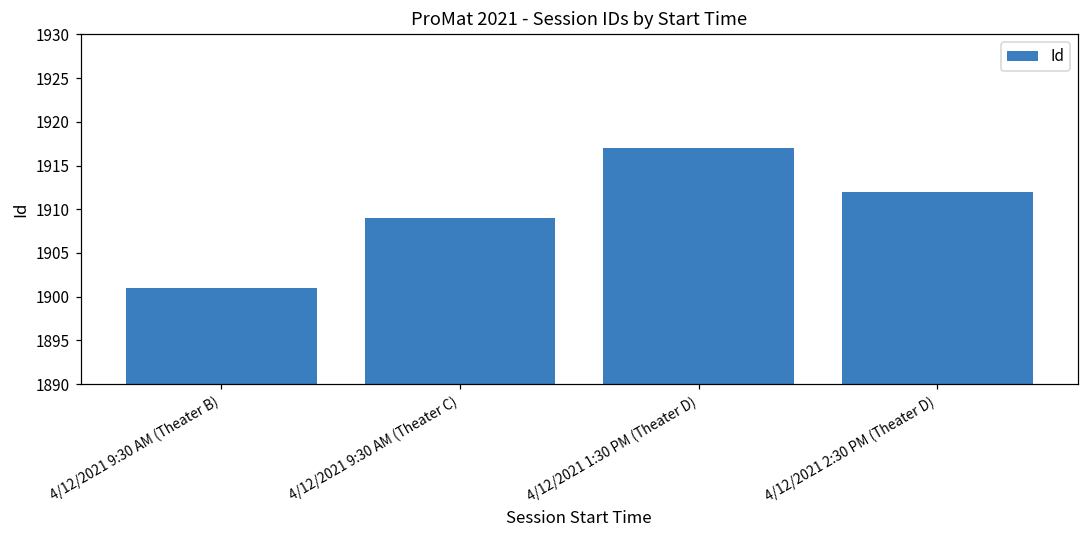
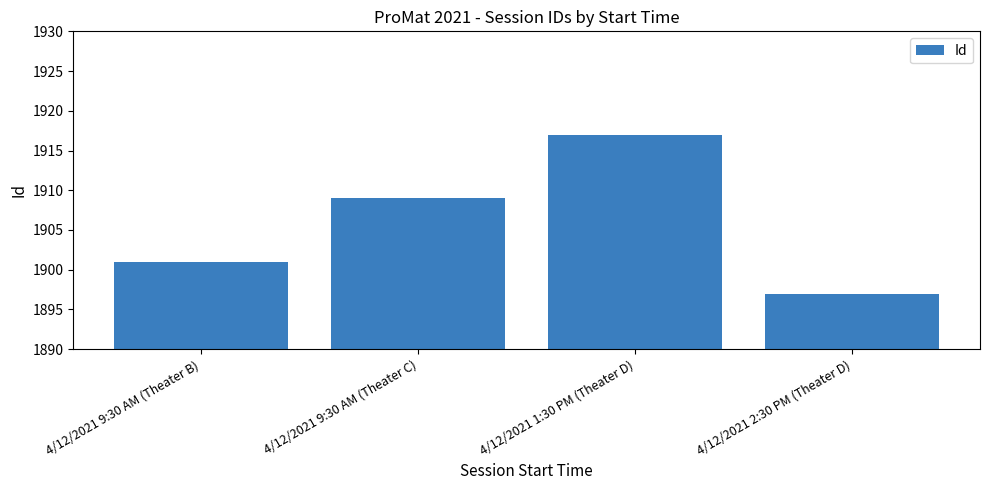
  {
    "4/12/2021 9:30 AM (Theater B)": 1901,
    "4/12/2021 9:30 AM (Theater C)": 1909,
    "4/12/2021 1:30 PM (Theater D)": 1917,
-   "4/12/2021 2:30 PM (Theater D)": 1912
+   "4/12/2021 2:30 PM (Theater D)": 1897
  }
